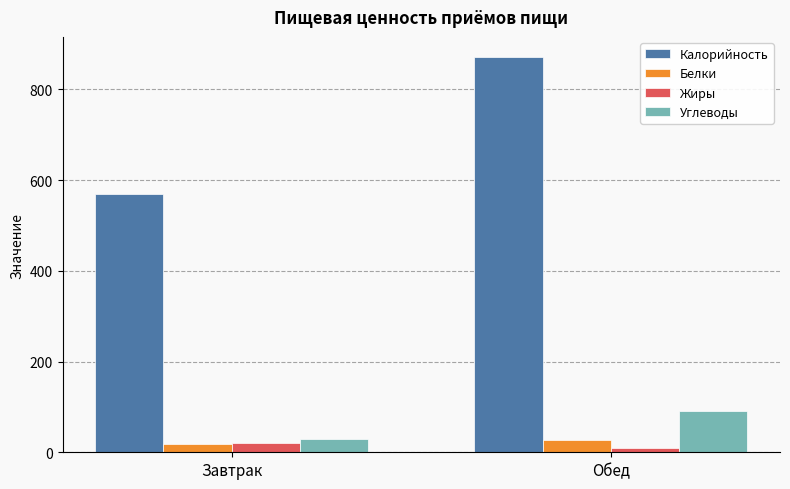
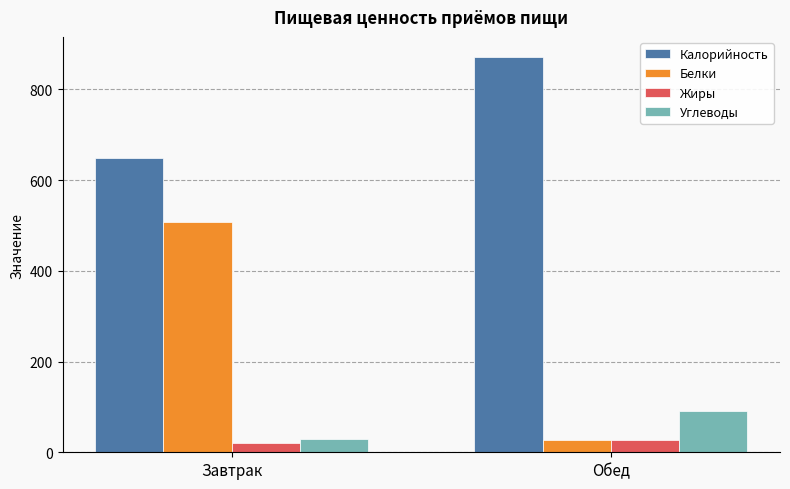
  {
    "Калорийность": {
-     "Завтрак": 570,
+     "Завтрак": 650,
      "Обед": 870
    },
    "Белки": {
-     "Завтрак": 20,
+     "Завтрак": 510,
      "Обед": 30
    },
    "Жиры": {
      "Завтрак": 20,
-     "Обед": 10
+     "Обед": 30
    },
    "Углеводы": {
      "Завтрак": 30,
      "Обед": 90
    }
  }
